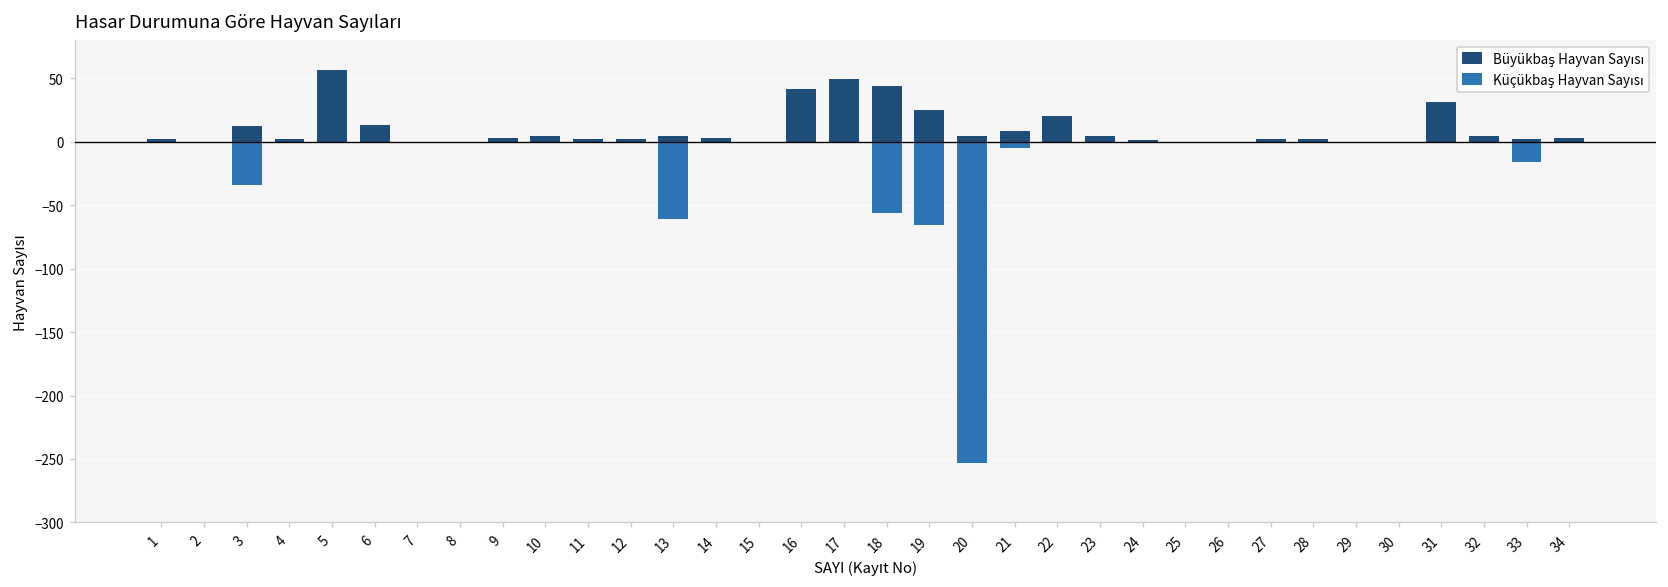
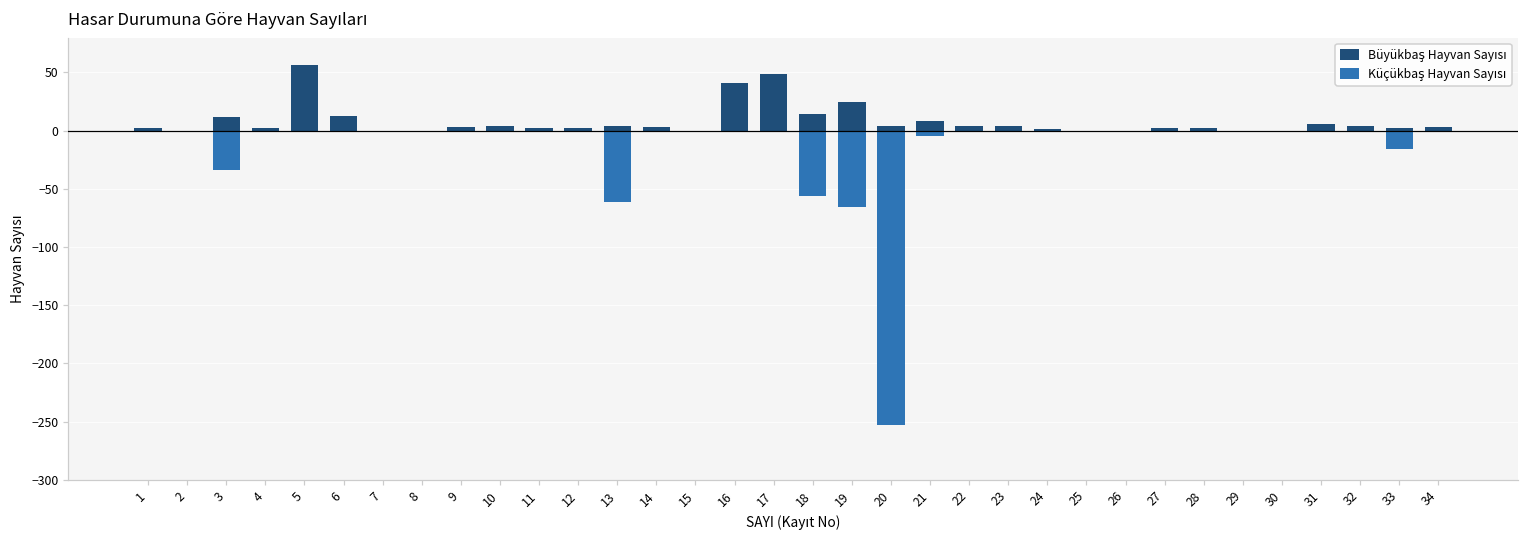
  {
    "Büyükbaş Hayvan Sayısı": {
      "2": 0,
      "3": 12,
      "5": 56,
      "6": 13,
      "7": 0,
      "8": 0,
      "9": 3,
      "10": 4,
      "13": 4,
      "14": 3,
      "15": 0,
      "16": 41,
      "17": 49,
-     "18": 44,
+     "18": 14,
      "19": 25,
      "20": 4,
      "21": 8,
-     "22": 20,
+     "22": 4,
      "23": 4,
      "25": 0,
      "26": 0,
      "29": 0,
      "30": 0,
-     "31": 31,
+     "31": 6,
      "32": 4,
      "34": 3
    },
    "Küçükbaş Hayvan Sayısı": {
      "1": 0,
      "2": 0,
      "3": -34,
      "4": 0,
      "5": 0,
      "6": 0,
      "7": 0,
      "8": 0,
      "9": 0,
      "10": 0,
      "11": 0,
      "12": 0,
      "13": -61,
      "14": 0,
      "15": 0,
      "16": 0,
      "17": 0,
      "18": -56,
      "19": -66,
      "20": -253,
      "21": -5,
      "22": 0,
      "23": 0,
      "24": 0,
      "25": 0,
      "26": 0,
      "27": 0,
      "28": 0,
      "29": 0,
      "30": 0,
      "31": 0,
      "32": 0,
      "33": -16,
      "34": 0
    }
  }
